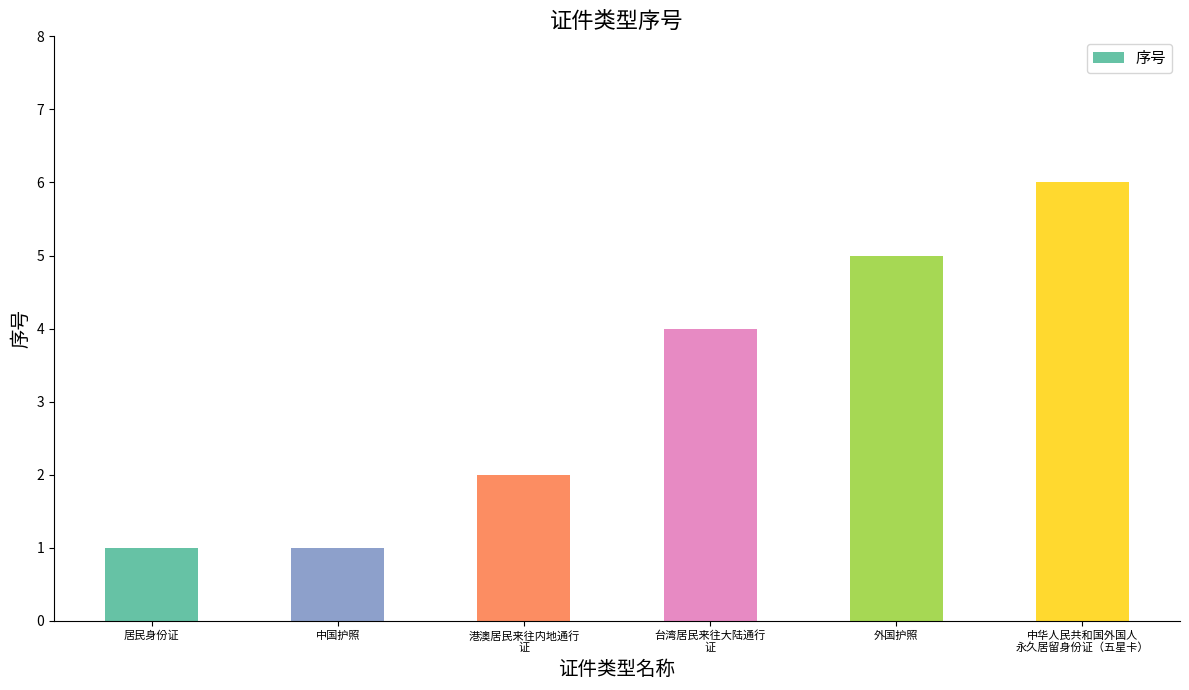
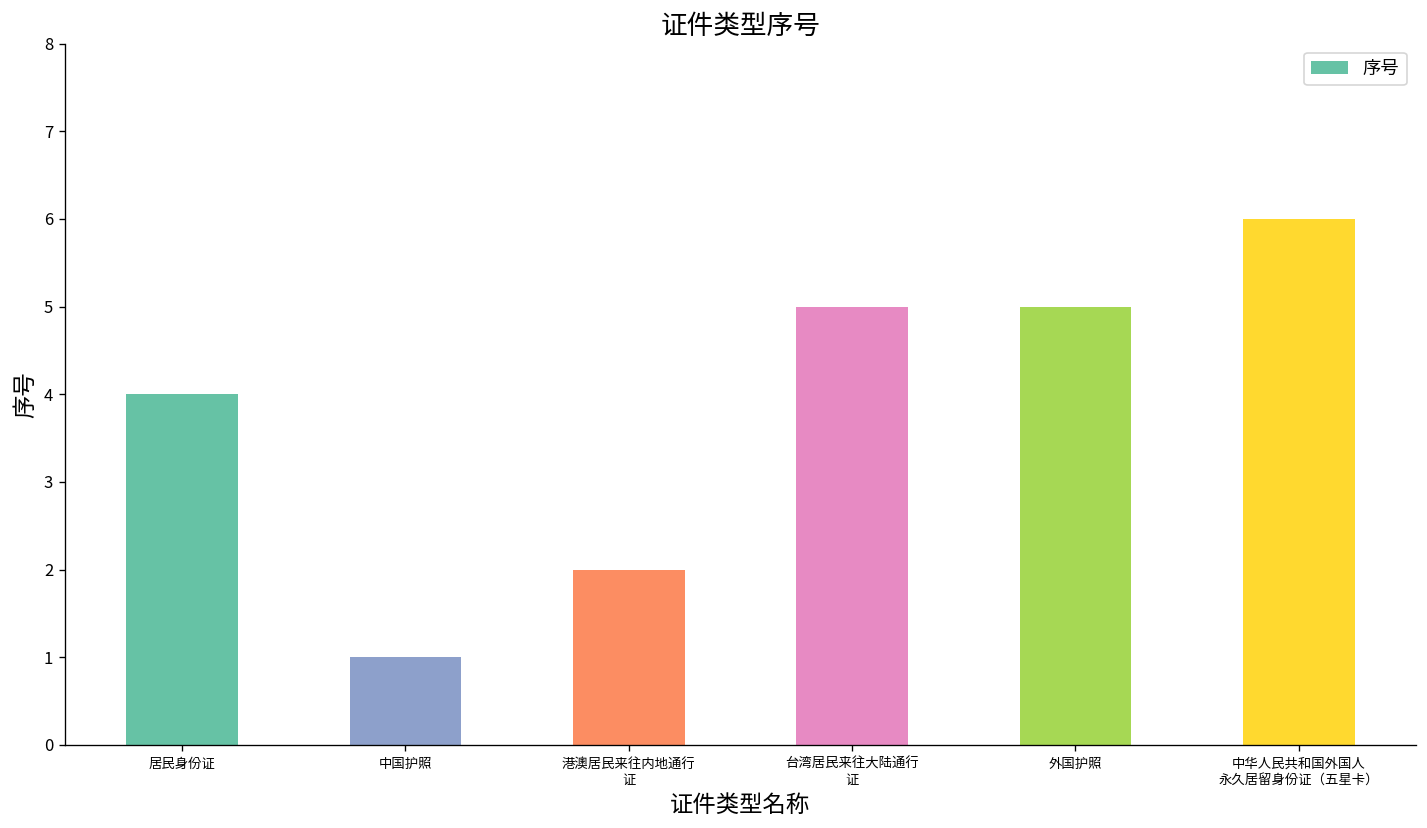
  {
-   "居民身份证": 1,
+   "居民身份证": 4,
    "中国护照": 1,
    "港澳居民来往内地通行 证": 2,
-   "台湾居民来往大陆通行 证": 4,
+   "台湾居民来往大陆通行 证": 5,
    "外国护照": 5,
    "中华人民共和国外国人 永久居留身份证（五星卡）": 6
  }
